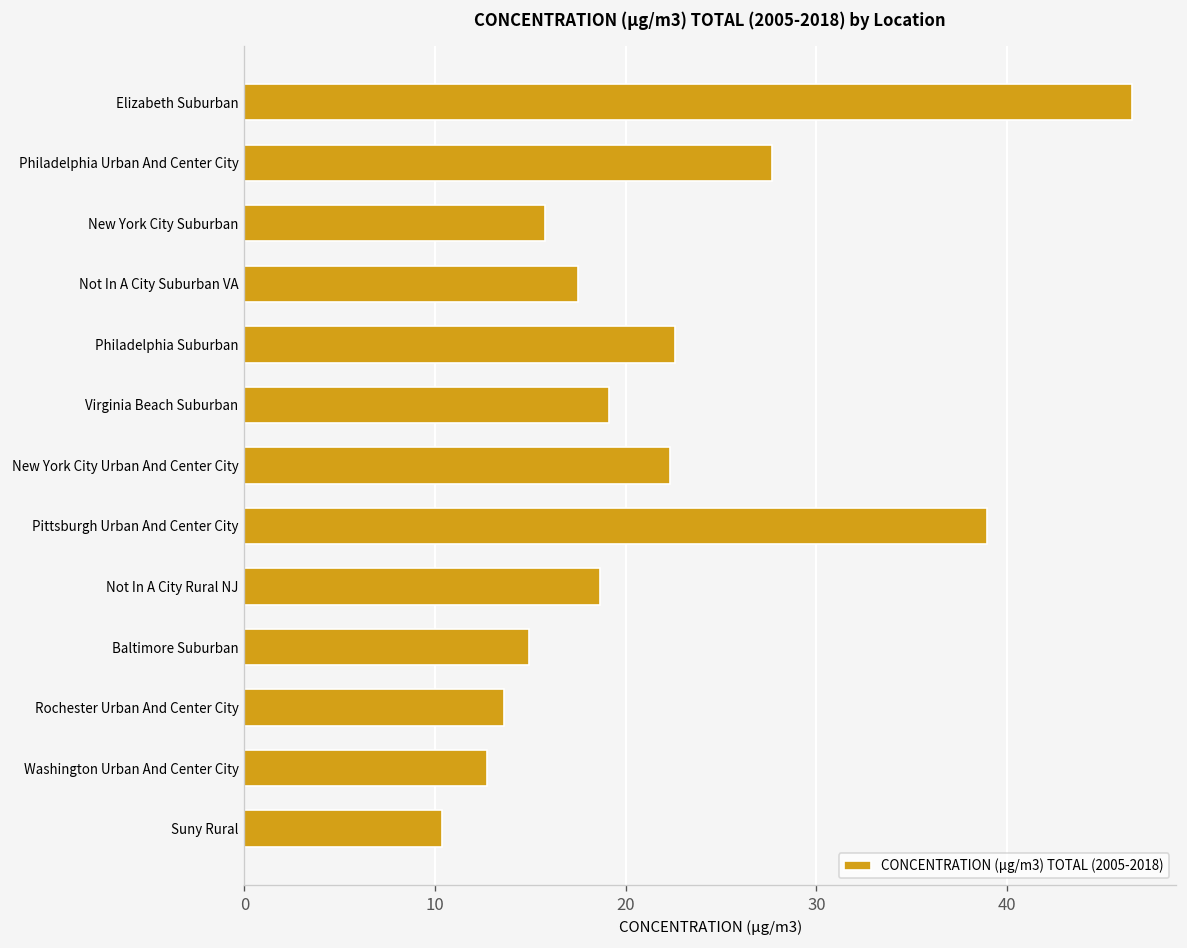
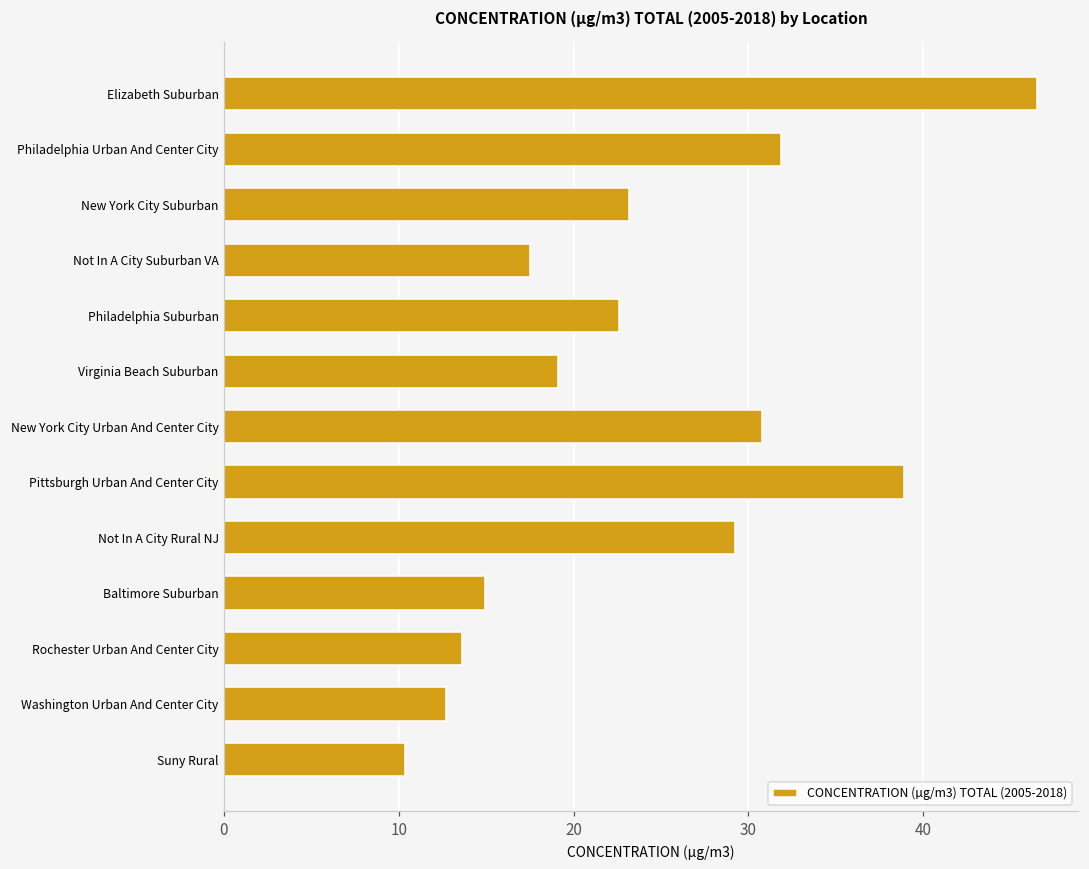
  {
    "Elizabeth Suburban": 46.5,
-   "Philadelphia Urban And Center City": 27.7,
-   "New York City Suburban": 15.8,
+   "Philadelphia Urban And Center City": 31.9,
+   "New York City Suburban": 23.2,
    "Not In A City Suburban VA": 17.5,
    "Philadelphia Suburban": 22.6,
    "Virginia Beach Suburban": 19.1,
-   "New York City Urban And Center City": 22.3,
+   "New York City Urban And Center City": 30.8,
    "Pittsburgh Urban And Center City": 38.9,
-   "Not In A City Rural NJ": 18.7,
+   "Not In A City Rural NJ": 29.2,
    "Baltimore Suburban": 14.9,
    "Rochester Urban And Center City": 13.6,
    "Washington Urban And Center City": 12.7,
    "Suny Rural": 10.3
  }
